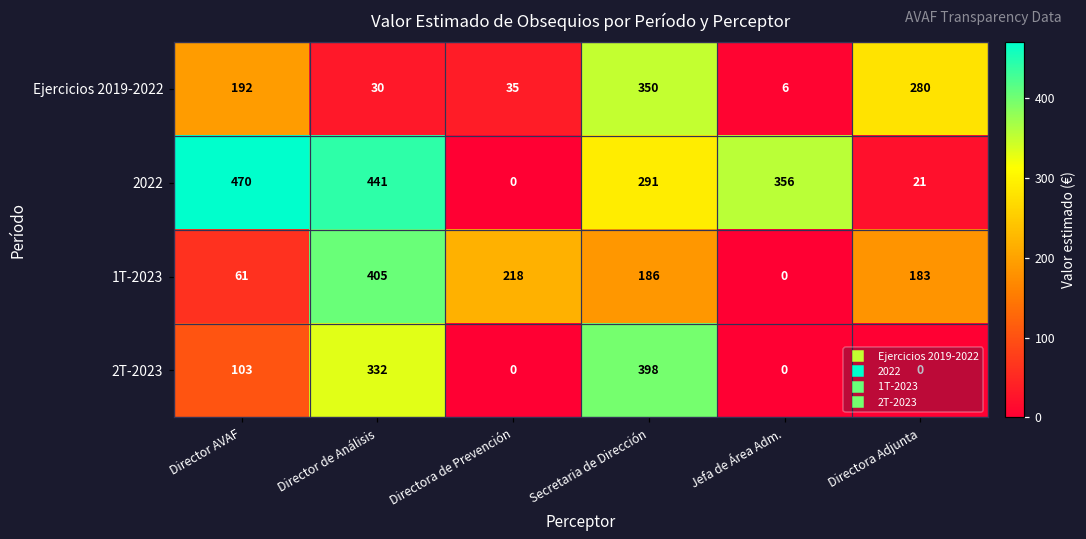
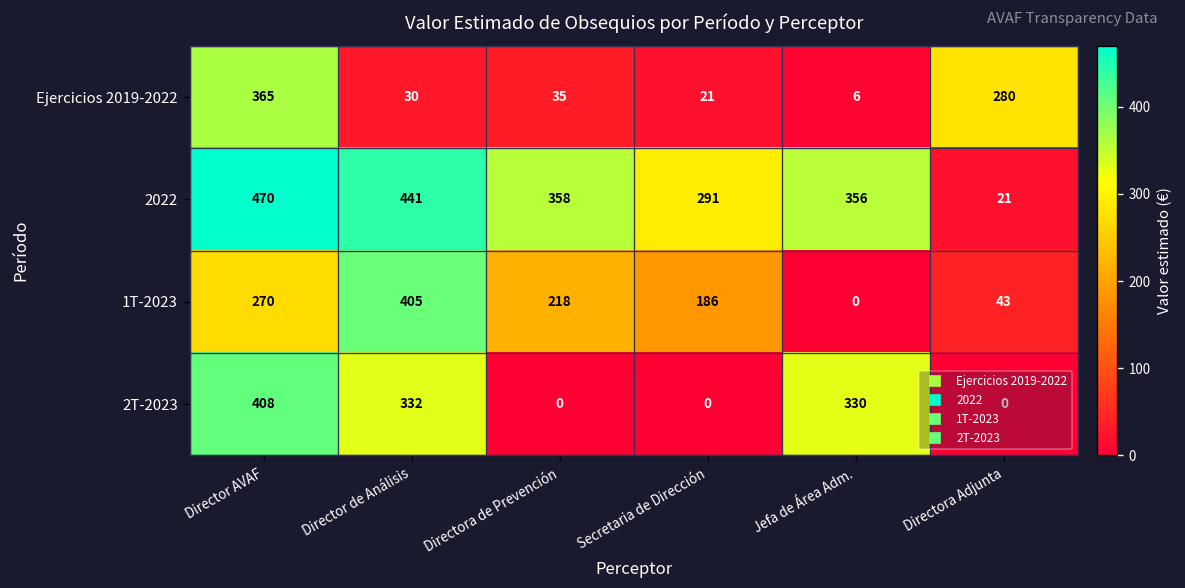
  {
    "Ejercicios 2019-2022": {
-     "Director AVAF": 192,
+     "Director AVAF": 365,
      "Director de Análisis": 30,
      "Directora de Prevención": 35,
-     "Secretaria de Dirección": 350,
+     "Secretaria de Dirección": 21,
      "Jefa de Área Adm.": 6,
      "Directora Adjunta": 280
    },
    "2022": {
      "Director AVAF": 470,
      "Director de Análisis": 441,
-     "Directora de Prevención": 0,
+     "Directora de Prevención": 358,
      "Secretaria de Dirección": 291,
      "Jefa de Área Adm.": 356,
      "Directora Adjunta": 21
    },
    "1T-2023": {
-     "Director AVAF": 61,
+     "Director AVAF": 270,
      "Director de Análisis": 405,
      "Directora de Prevención": 218,
      "Secretaria de Dirección": 186,
      "Jefa de Área Adm.": 0,
-     "Directora Adjunta": 183
+     "Directora Adjunta": 43
    },
    "2T-2023": {
-     "Director AVAF": 103,
+     "Director AVAF": 408,
      "Director de Análisis": 332,
      "Directora de Prevención": 0,
-     "Secretaria de Dirección": 398,
-     "Jefa de Área Adm.": 0
+     "Secretaria de Dirección": 0,
+     "Jefa de Área Adm.": 330
    }
  }
